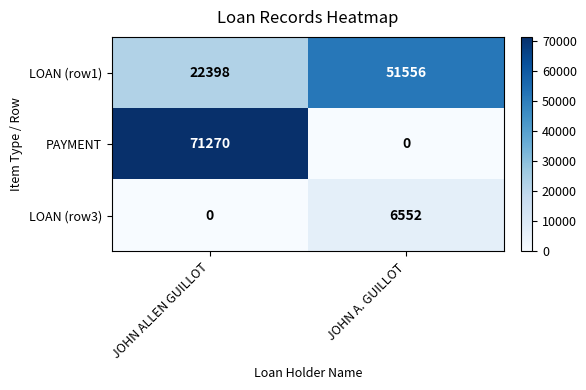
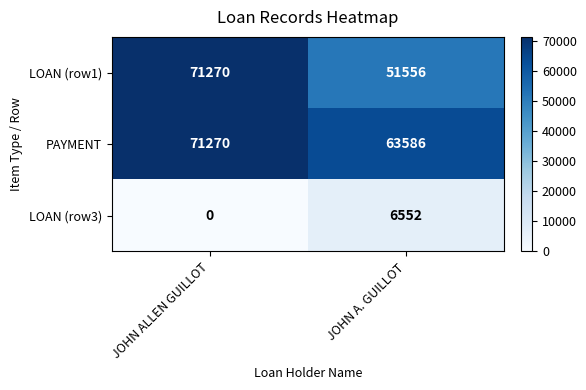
  {
    "LOAN (row1)": {
-     "JOHN ALLEN GUILLOT": 22398,
+     "JOHN ALLEN GUILLOT": 71270,
      "JOHN A. GUILLOT": 51556
    },
    "PAYMENT": {
      "JOHN ALLEN GUILLOT": 71270,
-     "JOHN A. GUILLOT": 0
+     "JOHN A. GUILLOT": 63586
    },
    "LOAN (row3)": {
      "JOHN ALLEN GUILLOT": 0,
      "JOHN A. GUILLOT": 6552
    }
  }
